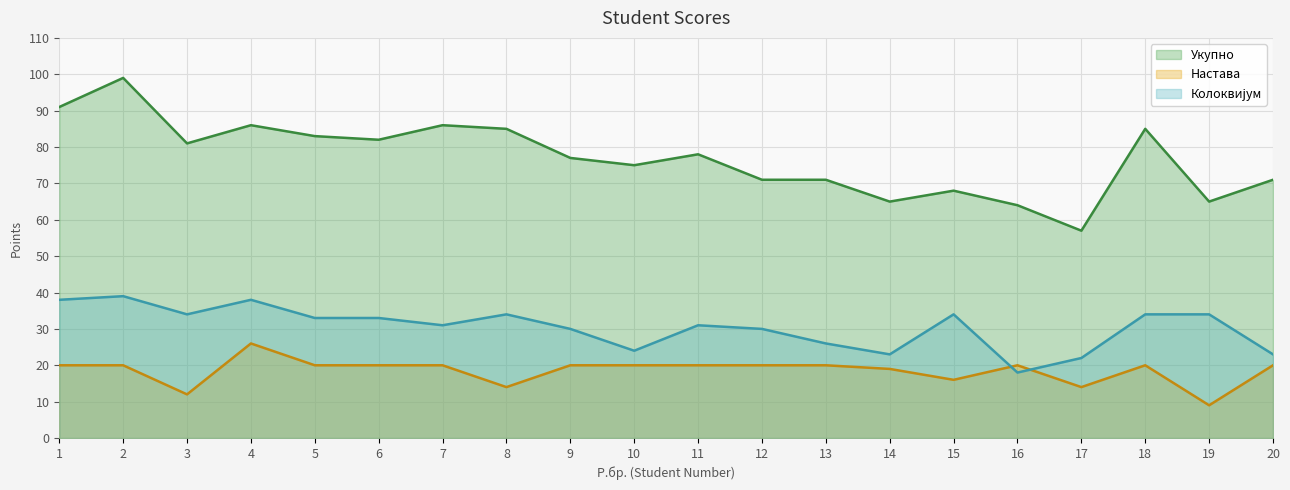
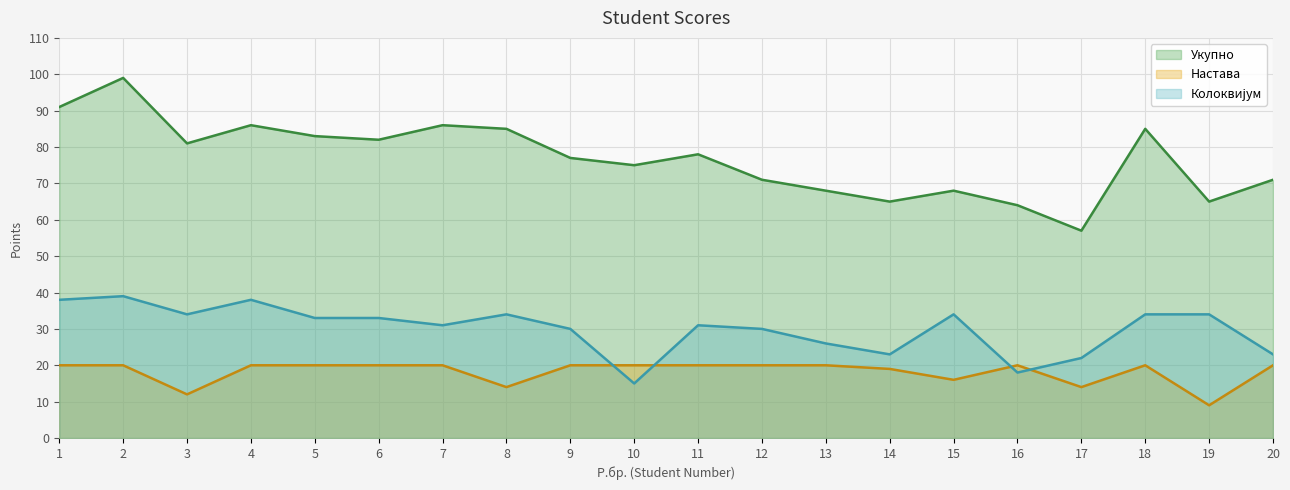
  {
    "Укупно": {
      "1": 91,
      "2": 99,
      "3": 81,
      "4": 86,
      "5": 83,
      "6": 82,
      "7": 86,
      "8": 85,
      "9": 77,
      "10": 75,
      "11": 78,
      "12": 71,
-     "13": 71,
+     "13": 68,
      "14": 65,
      "15": 68,
      "16": 64,
      "17": 57,
      "18": 85,
      "19": 65,
      "20": 71
    },
    "Настава": {
      "1": 20,
      "2": 20,
      "3": 12,
-     "4": 26,
+     "4": 20,
      "5": 20,
      "6": 20,
      "7": 20,
      "8": 14,
      "9": 20,
      "10": 20,
      "11": 20,
      "12": 20,
      "13": 20,
      "14": 19,
      "15": 16,
      "16": 20,
      "17": 14,
      "18": 20,
      "19": 9,
      "20": 20
    },
    "Колоквијум": {
      "1": 38,
      "2": 39,
      "3": 34,
      "4": 38,
      "5": 33,
      "6": 33,
      "7": 31,
      "8": 34,
      "9": 30,
-     "10": 24,
+     "10": 15,
      "11": 31,
      "12": 30,
      "13": 26,
      "14": 23,
      "15": 34,
      "16": 18,
      "17": 22,
      "18": 34,
      "19": 34,
      "20": 23
    }
  }
